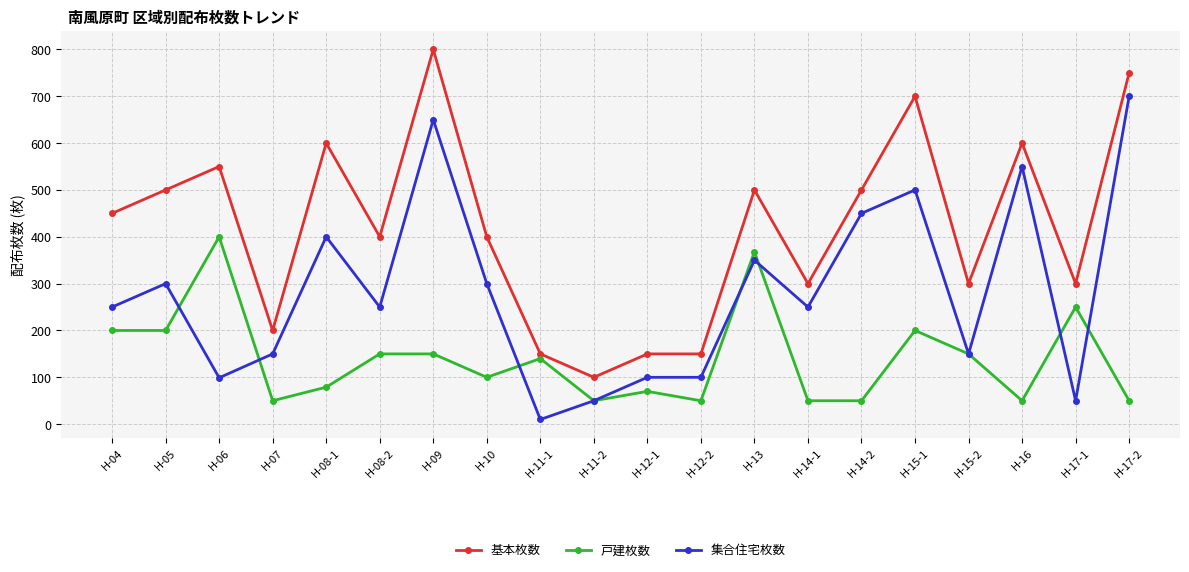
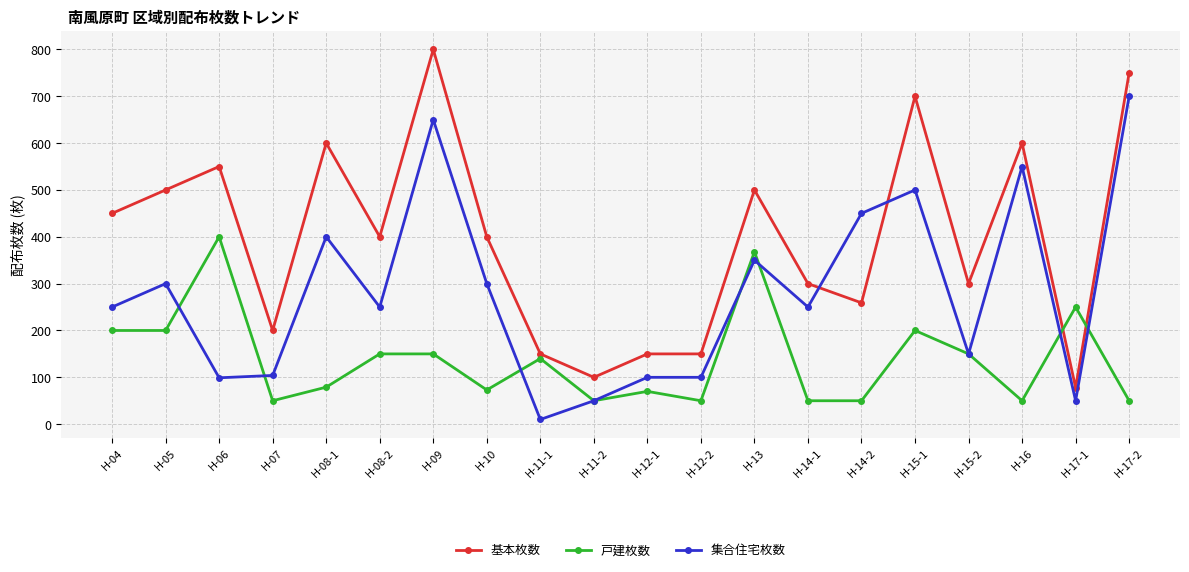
  {
    "基本枚数": {
      "H-04": 450,
      "H-05": 500,
      "H-06": 550,
      "H-07": 200,
      "H-08-1": 600,
      "H-08-2": 400,
      "H-09": 800,
      "H-10": 400,
      "H-11-1": 150,
      "H-11-2": 100,
      "H-12-1": 150,
      "H-12-2": 150,
      "H-13": 500,
      "H-14-1": 300,
-     "H-14-2": 500,
+     "H-14-2": 260,
      "H-15-1": 700,
      "H-15-2": 300,
      "H-16": 600,
-     "H-17-1": 300,
+     "H-17-1": 80,
      "H-17-2": 750
    },
    "戸建枚数": {
      "H-04": 200,
      "H-05": 200,
      "H-06": 400,
      "H-07": 50,
      "H-08-1": 80,
      "H-08-2": 150,
      "H-09": 150,
-     "H-10": 100,
+     "H-10": 70,
      "H-11-1": 140,
      "H-12-1": 70,
      "H-12-2": 50,
      "H-13": 370,
      "H-14-1": 50,
      "H-14-2": 50,
      "H-15-1": 200,
      "H-16": 50,
      "H-17-1": 250,
      "H-17-2": 50
    },
    "集合住宅枚数": {
      "H-04": 250,
      "H-05": 300,
      "H-06": 100,
-     "H-07": 150,
+     "H-07": 100,
      "H-08-1": 400,
      "H-08-2": 250,
      "H-09": 650,
      "H-10": 300,
      "H-11-1": 10,
      "H-12-1": 100,
      "H-12-2": 100,
      "H-13": 350,
      "H-14-1": 250,
      "H-14-2": 450,
      "H-15-1": 500,
      "H-16": 550,
      "H-17-1": 50,
      "H-17-2": 700
    }
  }
